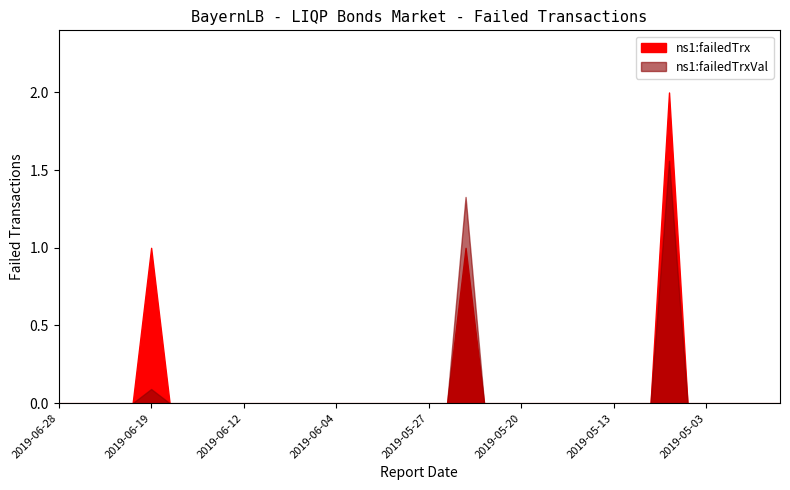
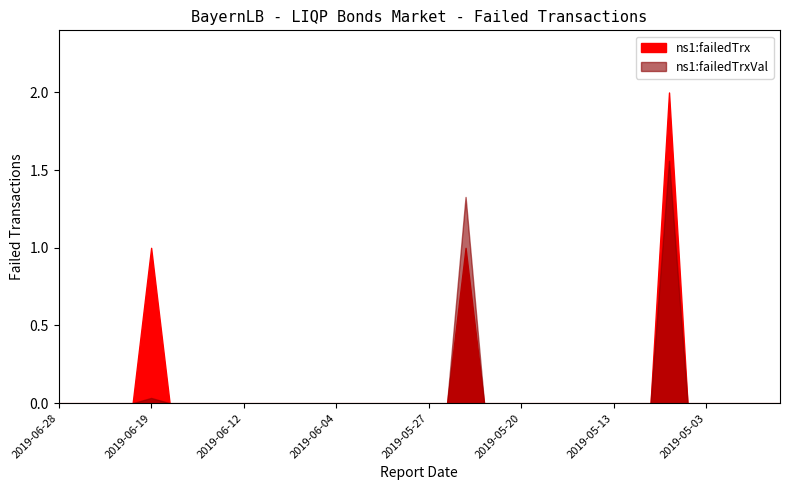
  {
    "ns1:failedTrx": {
      "2019-06-19": 1.00
    },
    "ns1:failedTrxVal": {
-     "2019-06-19": 0.09
+     "2019-06-19": 0.03
    }
  }
